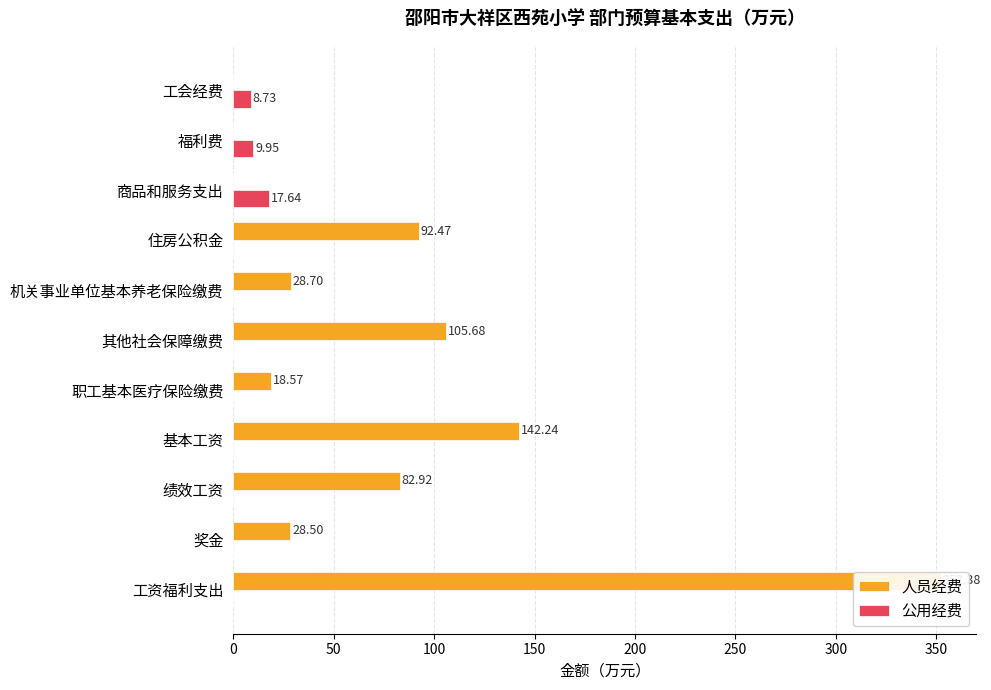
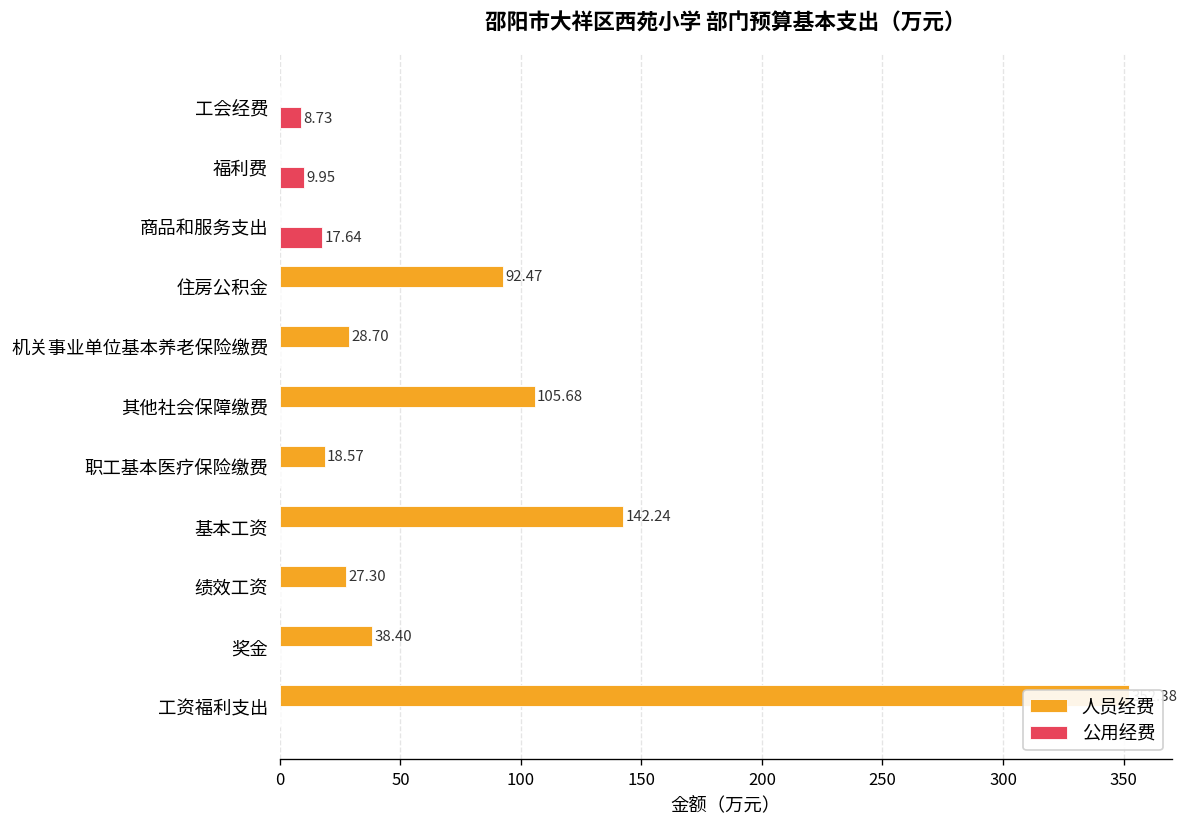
  {
    "人员经费": {
      "住房公积金": 92.47,
      "机关事业单位基本养老保险缴费": 28.70,
      "其他社会保障缴费": 105.68,
      "职工基本医疗保险缴费": 18.57,
      "基本工资": 142.24,
-     "绩效工资": 82.92,
-     "奖金": 28.50
+     "绩效工资": 27.30,
+     "奖金": 38.40
    },
    "公用经费": {
      "工会经费": 8.73,
      "福利费": 9.95,
      "商品和服务支出": 17.64
    }
  }
